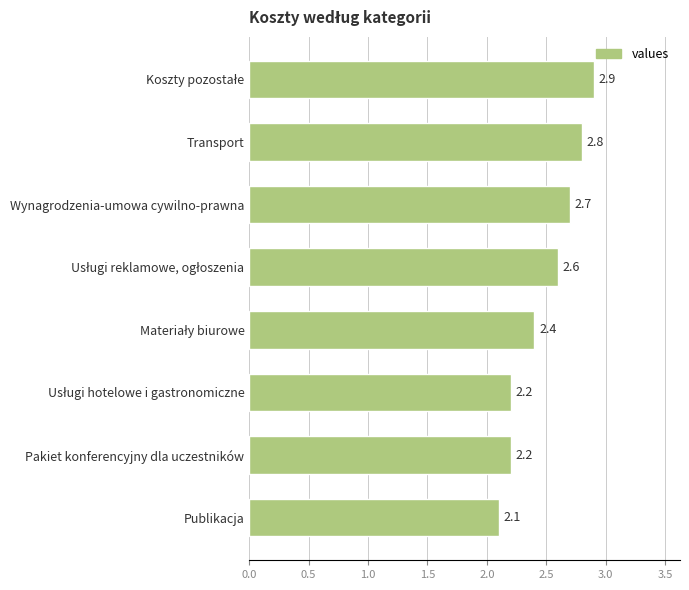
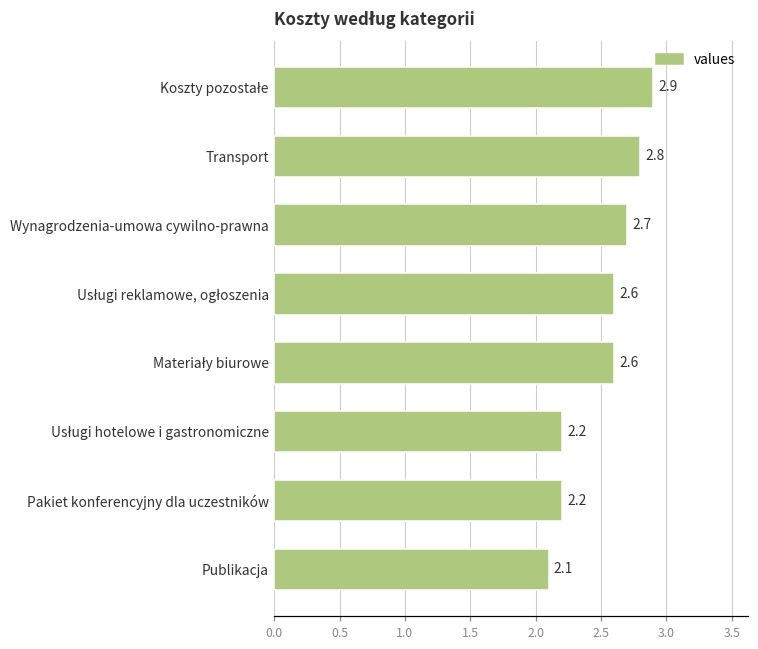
  {
    "Koszty pozostałe": 2.9,
    "Transport": 2.8,
    "Wynagrodzenia-umowa cywilno-prawna": 2.7,
    "Usługi reklamowe, ogłoszenia": 2.6,
-   "Materiały biurowe": 2.4,
+   "Materiały biurowe": 2.6,
    "Usługi hotelowe i gastronomiczne": 2.2,
    "Pakiet konferencyjny dla uczestników": 2.2,
    "Publikacja": 2.1
  }
